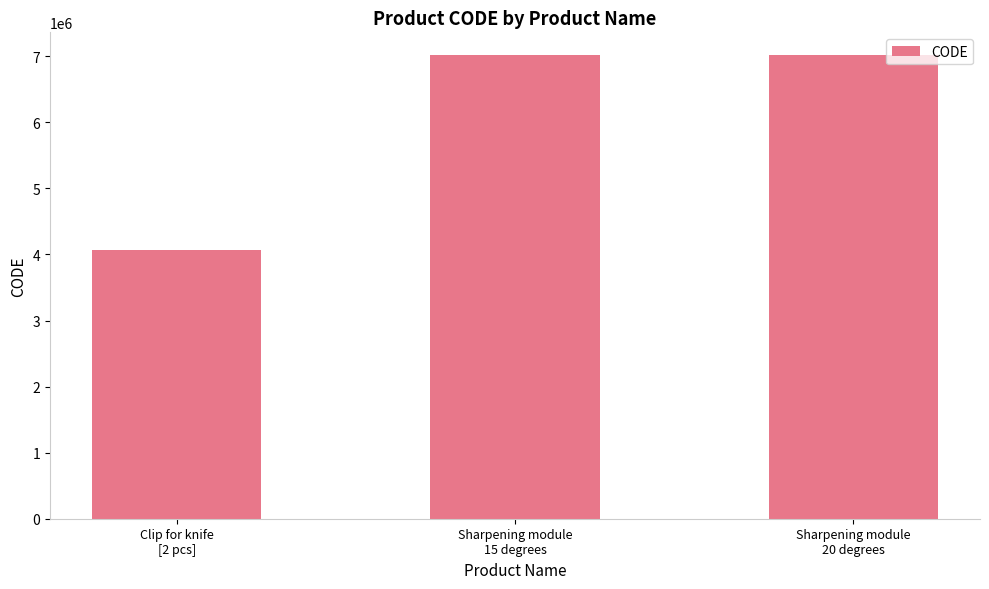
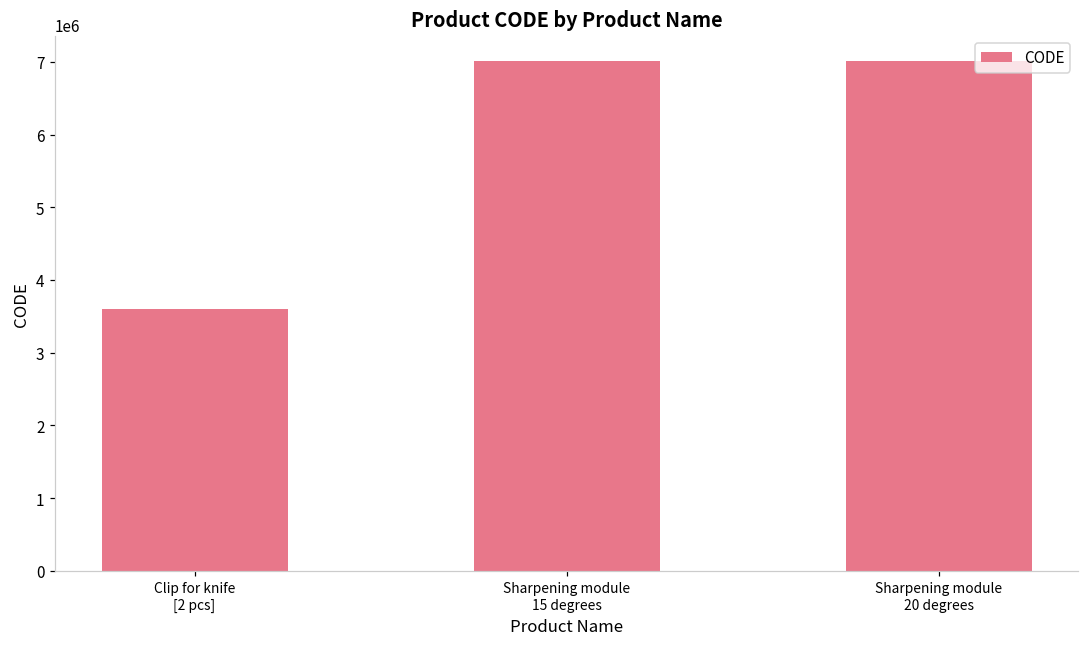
  {
-   "Clip for knife [2 pcs]": 4100000,
+   "Clip for knife [2 pcs]": 3600000,
    "Sharpening module 15 degrees": 7000000,
    "Sharpening module 20 degrees": 7000000
  }
